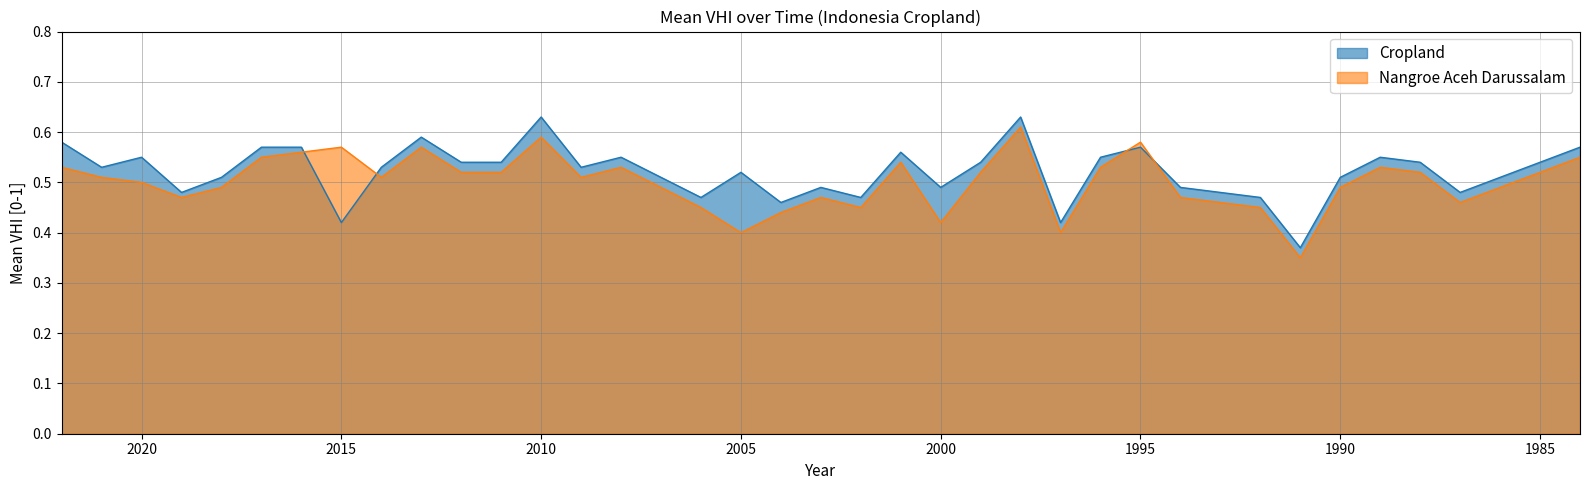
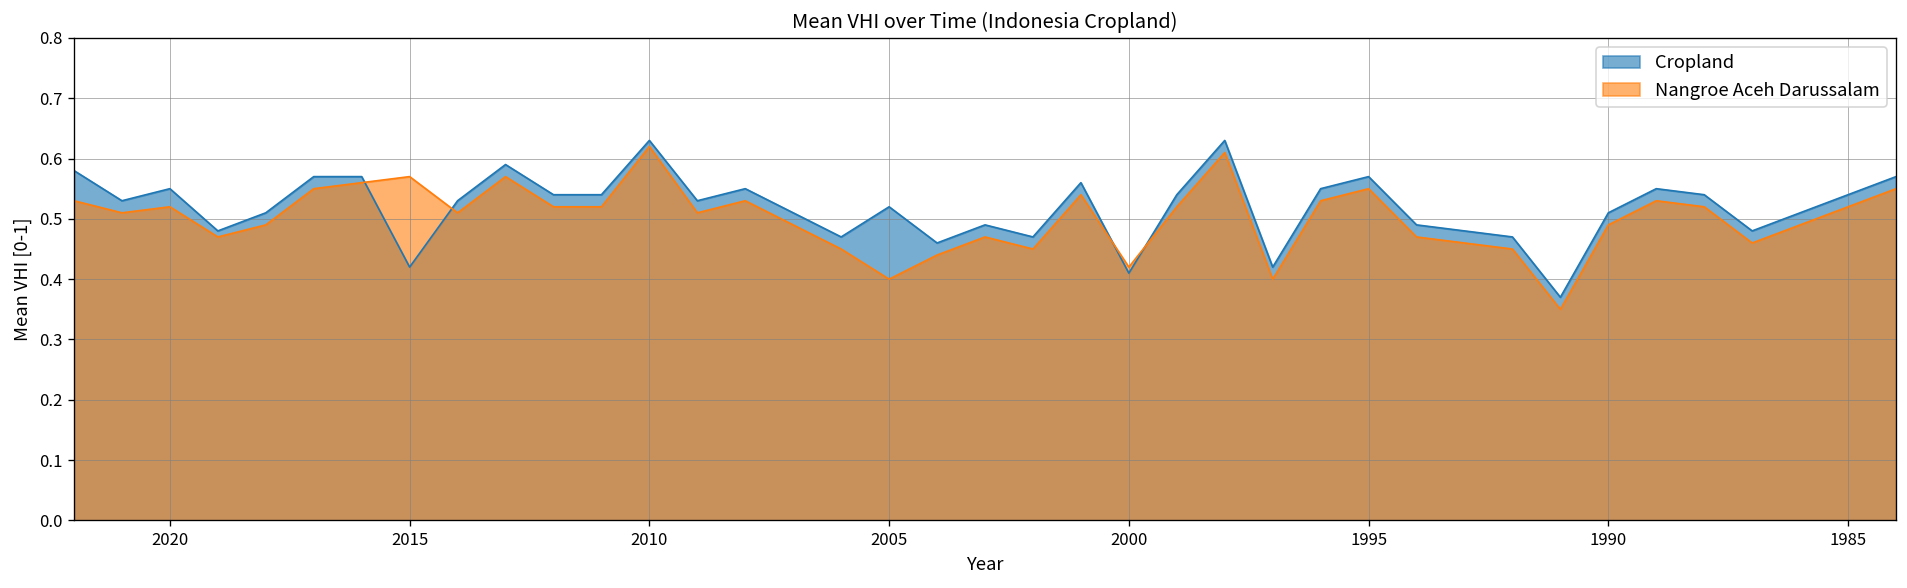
  {
    "Cropland": {
      "2020": 0.55,
      "2015": 0.42,
      "2010": 0.63,
      "2005": 0.52,
-     "2000": 0.49,
+     "2000": 0.41,
      "1995": 0.57,
      "1990": 0.51,
      "1985": 0.54
    },
    "Nangroe Aceh Darussalam": {
-     "2020": 0.50,
+     "2020": 0.52,
      "2015": 0.57,
-     "2010": 0.59,
+     "2010": 0.62,
      "2005": 0.40,
      "2000": 0.42,
-     "1995": 0.58,
+     "1995": 0.55,
      "1990": 0.49,
      "1985": 0.52
    }
  }
